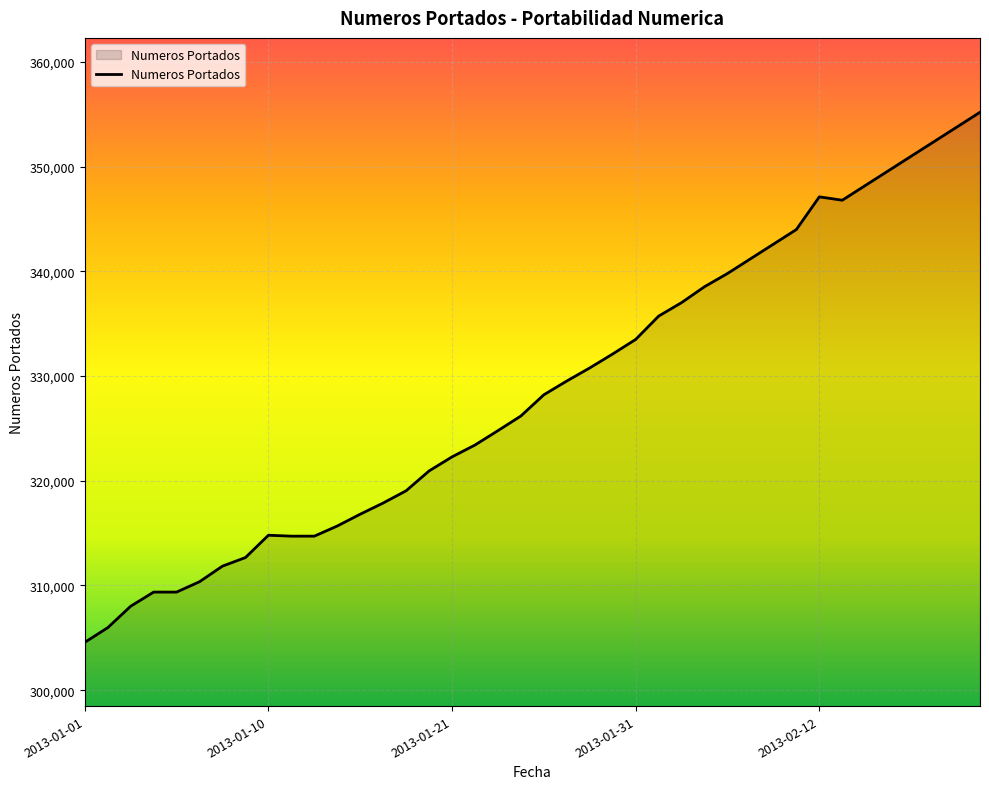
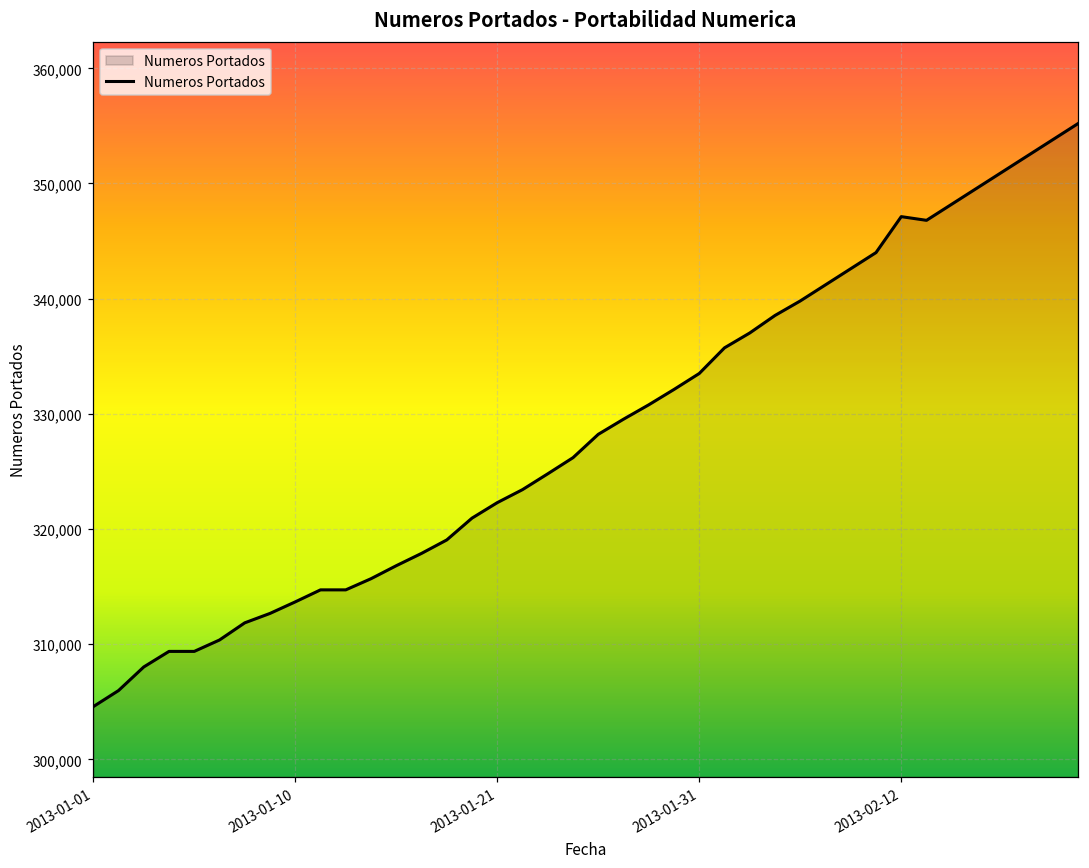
  {
    "2013-01-01": "304,600",
-   "2013-01-10": "314,800",
+   "2013-01-10": "313,700",
    "2013-01-21": "322,300",
    "2013-01-31": "333,500",
    "2013-02-12": "347,100"
  }
